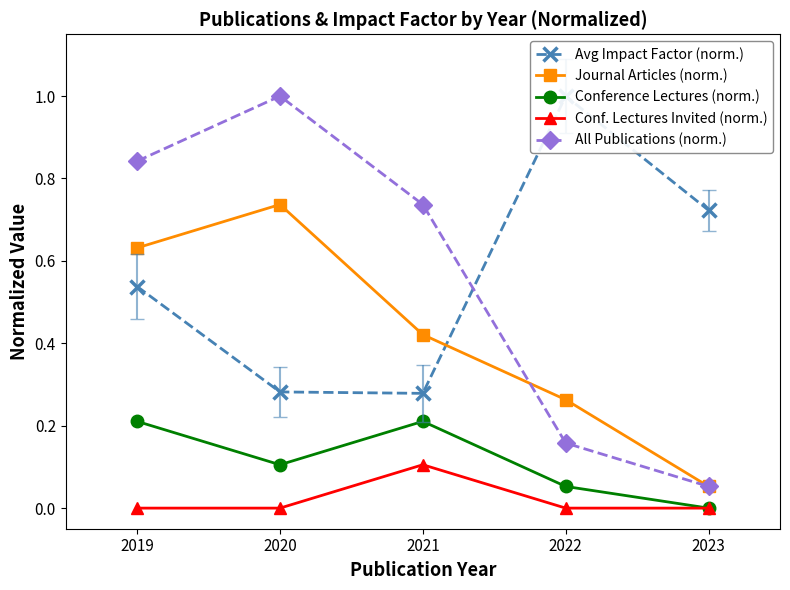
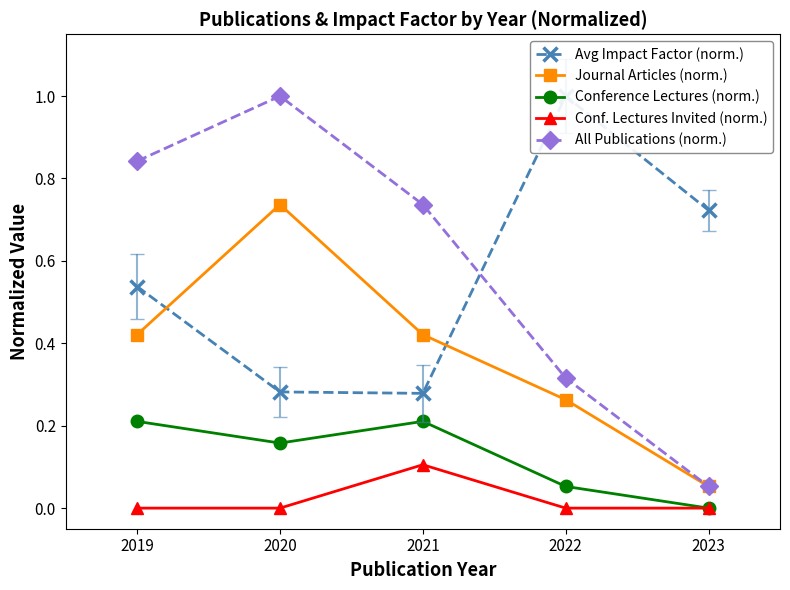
  {
    "Journal Articles (norm.)": {
-     "2019": 0.63,
+     "2019": 0.42,
      "2020": 0.74,
      "2021": 0.42,
      "2022": 0.26
    },
    "Conference Lectures (norm.)": {
      "2019": 0.21,
-     "2020": 0.11,
+     "2020": 0.16,
      "2022": 0.05
    },
    "Conf. Lectures Invited (norm.)": {
      "2019": 0.00,
      "2020": 0.00,
      "2021": 0.11,
      "2022": 0.00
    },
    "All Publications (norm.)": {
      "2019": 0.84,
      "2020": 1.00,
      "2021": 0.74,
-     "2022": 0.16
+     "2022": 0.32
    }
  }
